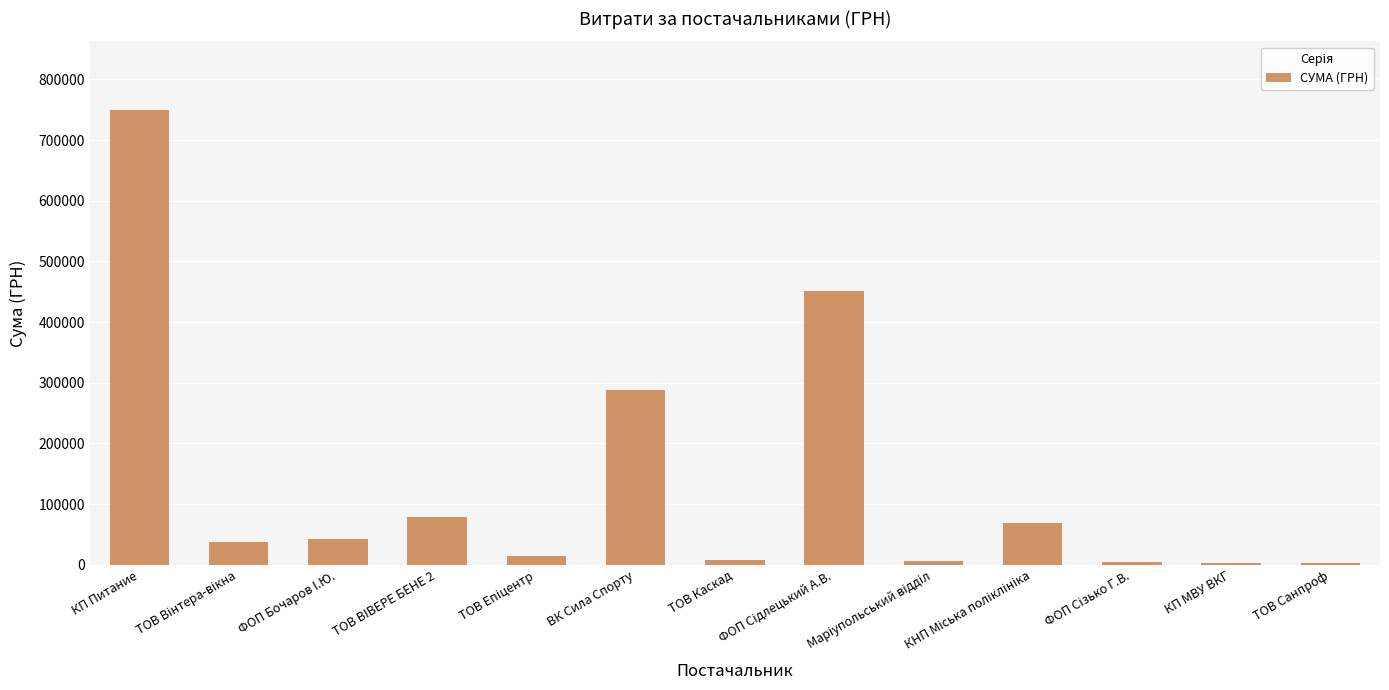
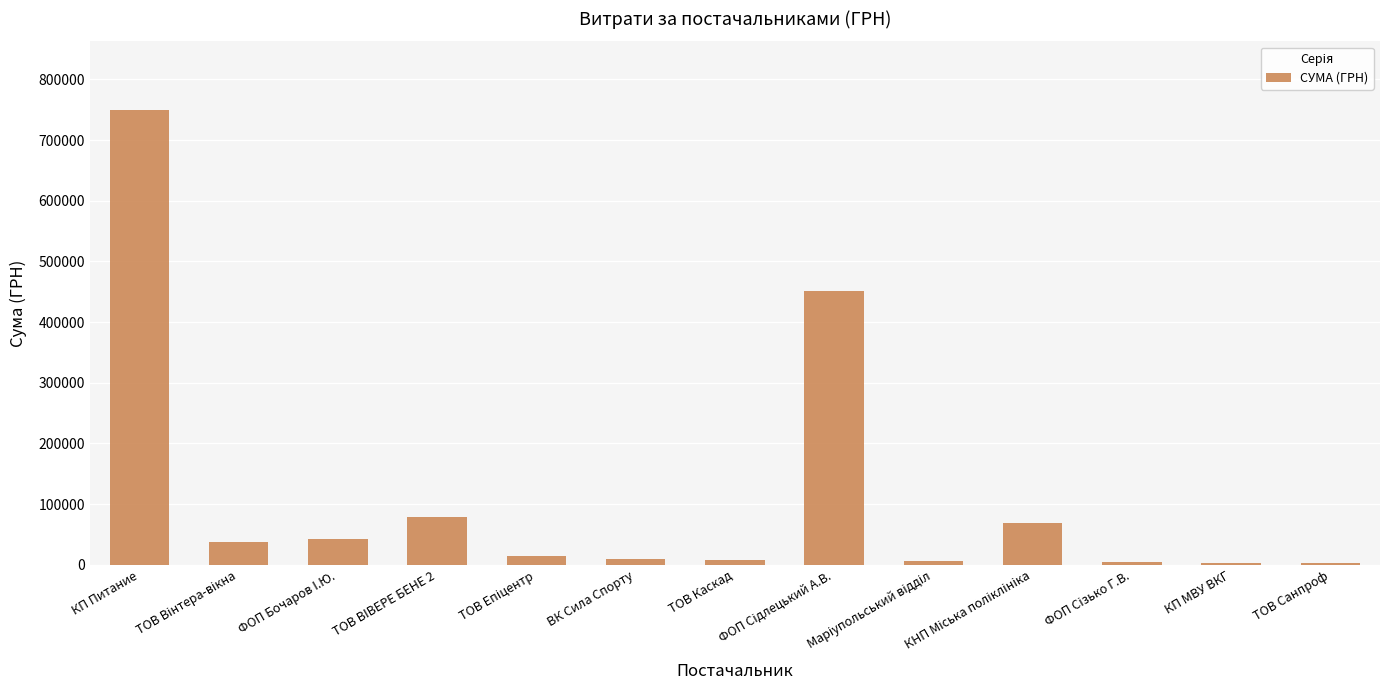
  {
    "КП Питание": 750000,
    "ТОВ Вінтера-вікна": 40000,
    "ФОП Бочаров І.Ю.": 40000,
    "ТОВ ВІВЕРЕ БЕНЕ 2": 80000,
    "ТОВ Епіцентр": 10000,
-   "ВК Сила Спорту": 290000,
+   "ВК Сила Спорту": 10000,
    "ТОВ Каскад": 10000,
    "ФОП Сідлецький А.В.": 450000,
    "Маріупольський відділ": 10000,
    "КНП Міська поліклініка": 70000
  }
